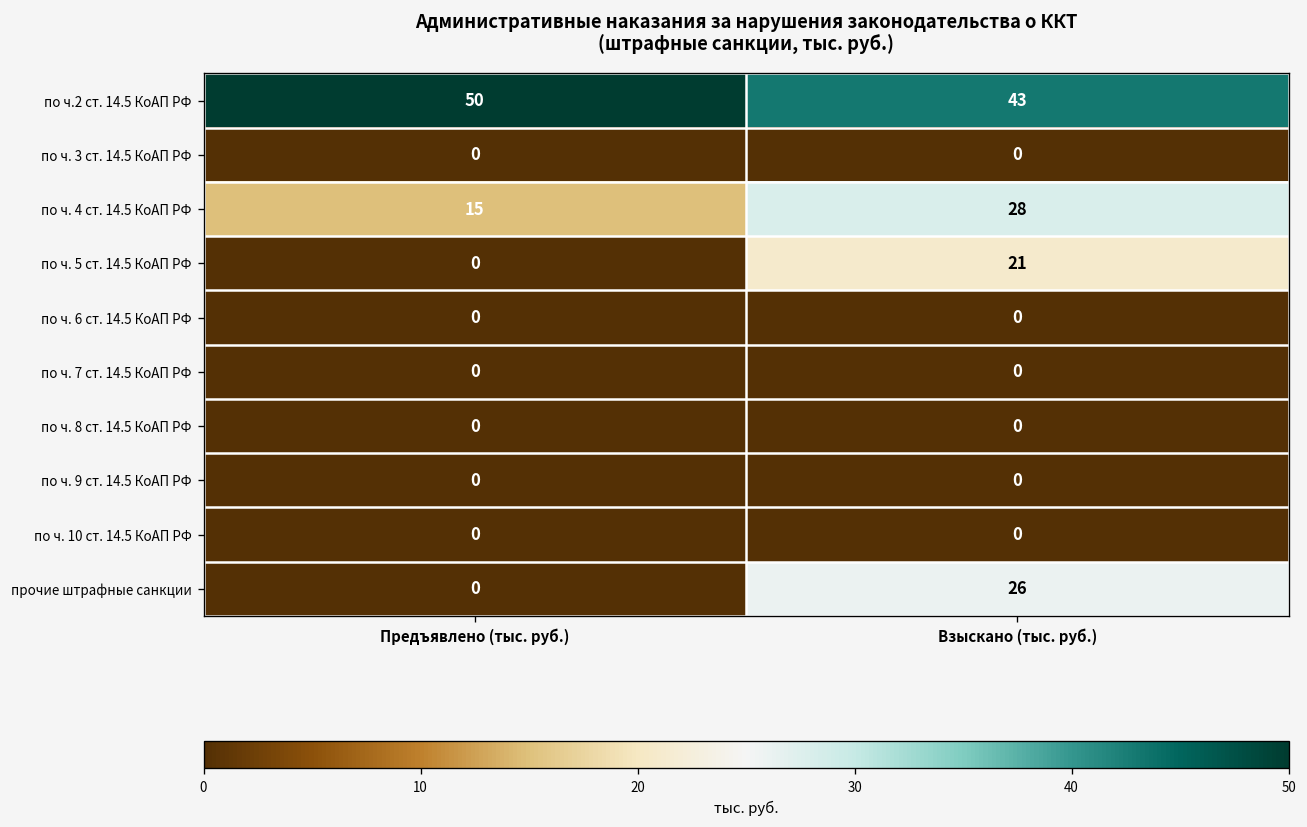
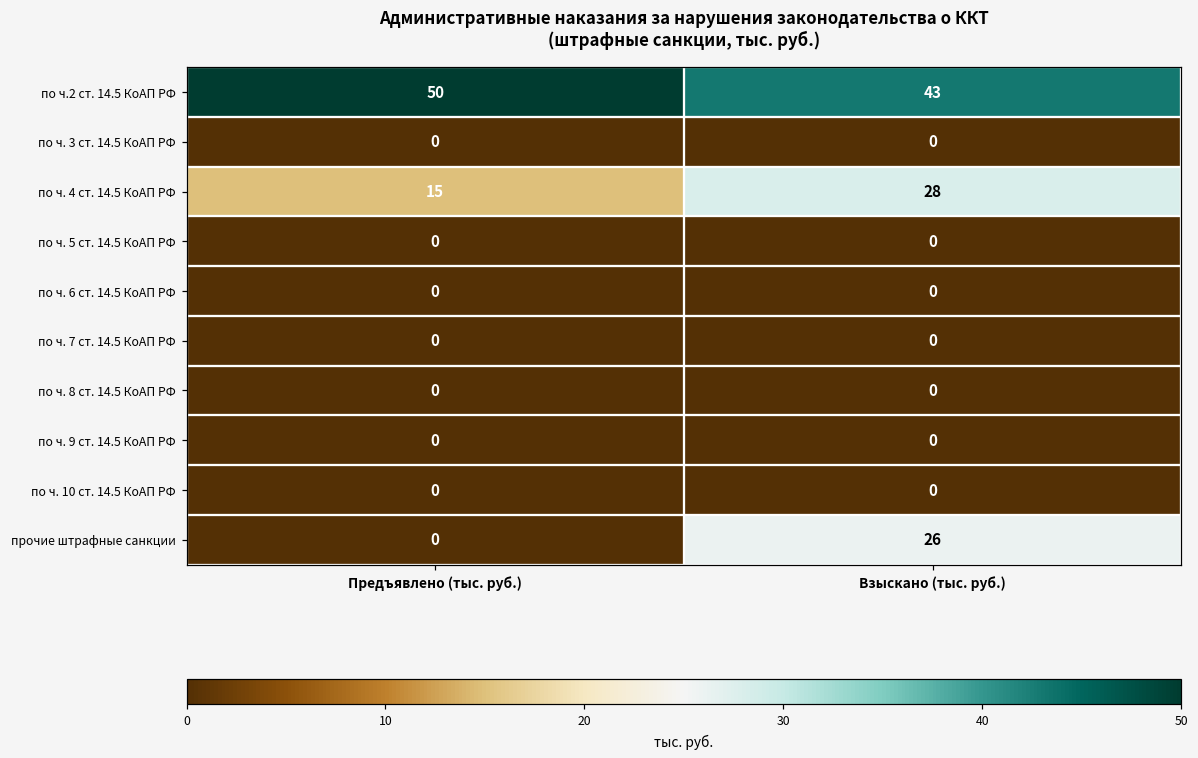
  {
    "по ч.2 ст. 14.5 КоАП РФ": {
      "Предъявлено (тыс. руб.)": 50,
      "Взыскано (тыс. руб.)": 43
    },
    "по ч. 3 ст. 14.5 КоАП РФ": {
      "Предъявлено (тыс. руб.)": 0,
      "Взыскано (тыс. руб.)": 0
    },
    "по ч. 4 ст. 14.5 КоАП РФ": {
      "Предъявлено (тыс. руб.)": 15,
      "Взыскано (тыс. руб.)": 28
    },
    "по ч. 5 ст. 14.5 КоАП РФ": {
      "Предъявлено (тыс. руб.)": 0,
-     "Взыскано (тыс. руб.)": 21
+     "Взыскано (тыс. руб.)": 0
    },
    "по ч. 6 ст. 14.5 КоАП РФ": {
      "Предъявлено (тыс. руб.)": 0,
      "Взыскано (тыс. руб.)": 0
    },
    "по ч. 7 ст. 14.5 КоАП РФ": {
      "Предъявлено (тыс. руб.)": 0,
      "Взыскано (тыс. руб.)": 0
    },
    "по ч. 8 ст. 14.5 КоАП РФ": {
      "Предъявлено (тыс. руб.)": 0,
      "Взыскано (тыс. руб.)": 0
    },
    "по ч. 9 ст. 14.5 КоАП РФ": {
      "Предъявлено (тыс. руб.)": 0,
      "Взыскано (тыс. руб.)": 0
    },
    "по ч. 10 ст. 14.5 КоАП РФ": {
      "Предъявлено (тыс. руб.)": 0,
      "Взыскано (тыс. руб.)": 0
    },
    "прочие штрафные санкции": {
      "Предъявлено (тыс. руб.)": 0,
      "Взыскано (тыс. руб.)": 26
    }
  }
